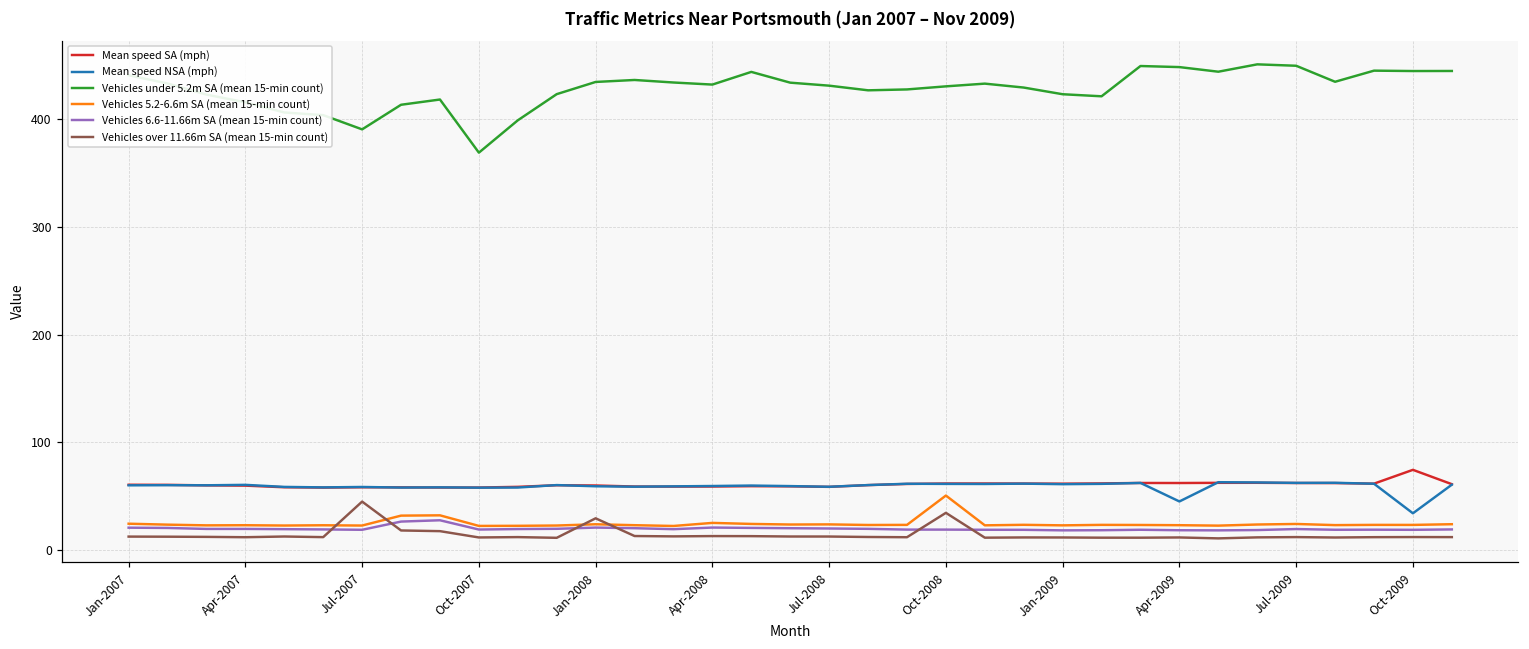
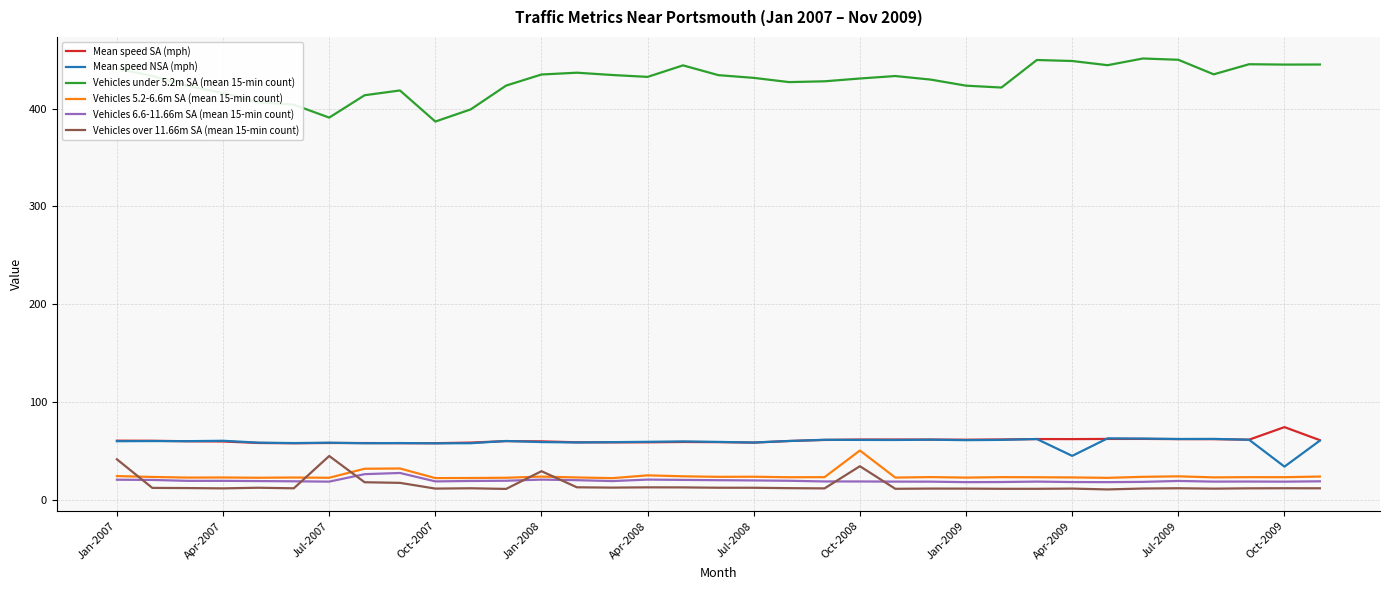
  {
    "Mean speed SA (mph)": {
      "Apr-2009": 60,
      "Oct-2009": 70
    },
    "Mean speed NSA (mph)": {
      "Apr-2009": 50,
      "Oct-2009": 30
    },
    "Vehicles under 5.2m SA (mean 15-min count)": {
      "Jul-2007": 390,
-     "Oct-2007": 370,
+     "Oct-2007": 390,
      "Jan-2008": 430,
      "Apr-2008": 430,
      "Jul-2008": 430,
      "Oct-2008": 430,
      "Jan-2009": 420,
      "Apr-2009": 450,
      "Jul-2009": 450,
      "Oct-2009": 440
    },
    "Vehicles 5.2-6.6m SA (mean 15-min count)": {
      "Jan-2007": 20,
      "Apr-2007": 20,
      "Jul-2007": 20,
      "Oct-2007": 20,
      "Jan-2008": 20,
      "Apr-2008": 30,
      "Jul-2008": 20,
      "Oct-2008": 50,
      "Jan-2009": 20,
      "Apr-2009": 20,
      "Jul-2009": 20,
      "Oct-2009": 20
    },
    "Vehicles 6.6-11.66m SA (mean 15-min count)": {
      "Jan-2007": 20,
      "Apr-2007": 20,
      "Jul-2007": 20,
      "Oct-2007": 20,
      "Jan-2008": 20,
      "Apr-2008": 20,
      "Jul-2008": 20,
      "Oct-2008": 20,
      "Jan-2009": 20,
      "Apr-2009": 20,
      "Jul-2009": 20,
      "Oct-2009": 20
    },
    "Vehicles over 11.66m SA (mean 15-min count)": {
-     "Jan-2007": 10,
+     "Jan-2007": 40,
      "Apr-2007": 10,
      "Jul-2007": 40,
      "Oct-2007": 10,
      "Jan-2008": 30,
      "Apr-2008": 10,
      "Jul-2008": 10,
      "Oct-2008": 30,
      "Jan-2009": 10,
      "Apr-2009": 10,
      "Jul-2009": 10,
      "Oct-2009": 10
    }
  }
